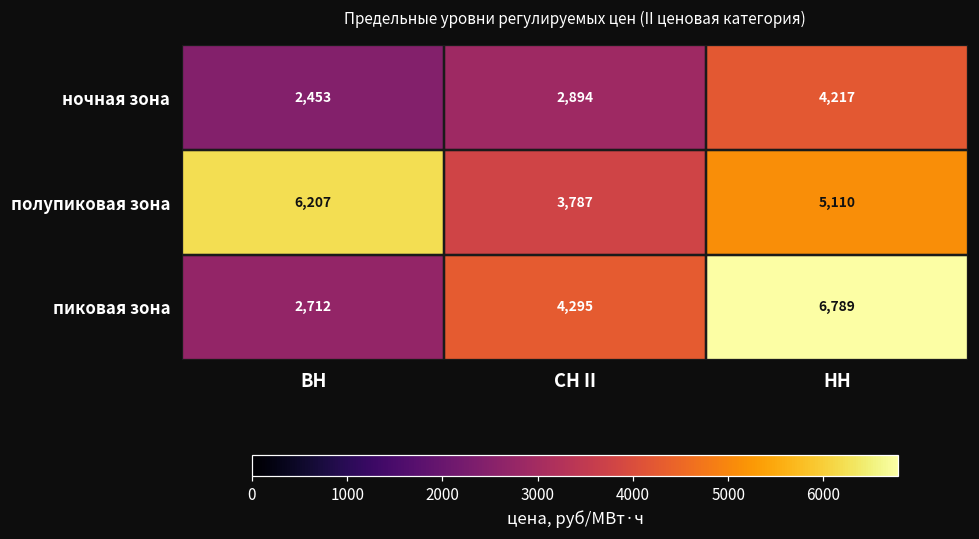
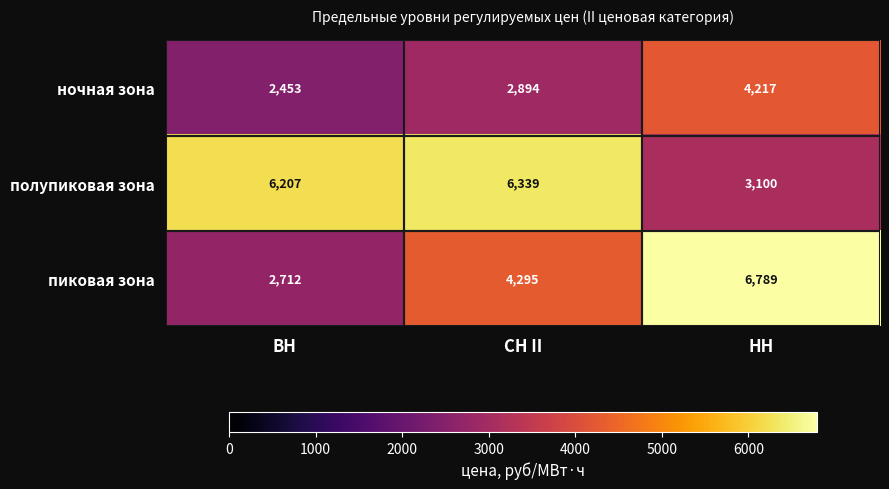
  {
    "ночная зона": {
      "ВН": "2,453",
      "СН II": "2,894",
      "НН": "4,217"
    },
    "полупиковая зона": {
      "ВН": "6,207",
-     "СН II": "3,787",
-     "НН": "5,110"
+     "СН II": "6,339",
+     "НН": "3,100"
    },
    "пиковая зона": {
      "ВН": "2,712",
      "СН II": "4,295",
      "НН": "6,789"
    }
  }
